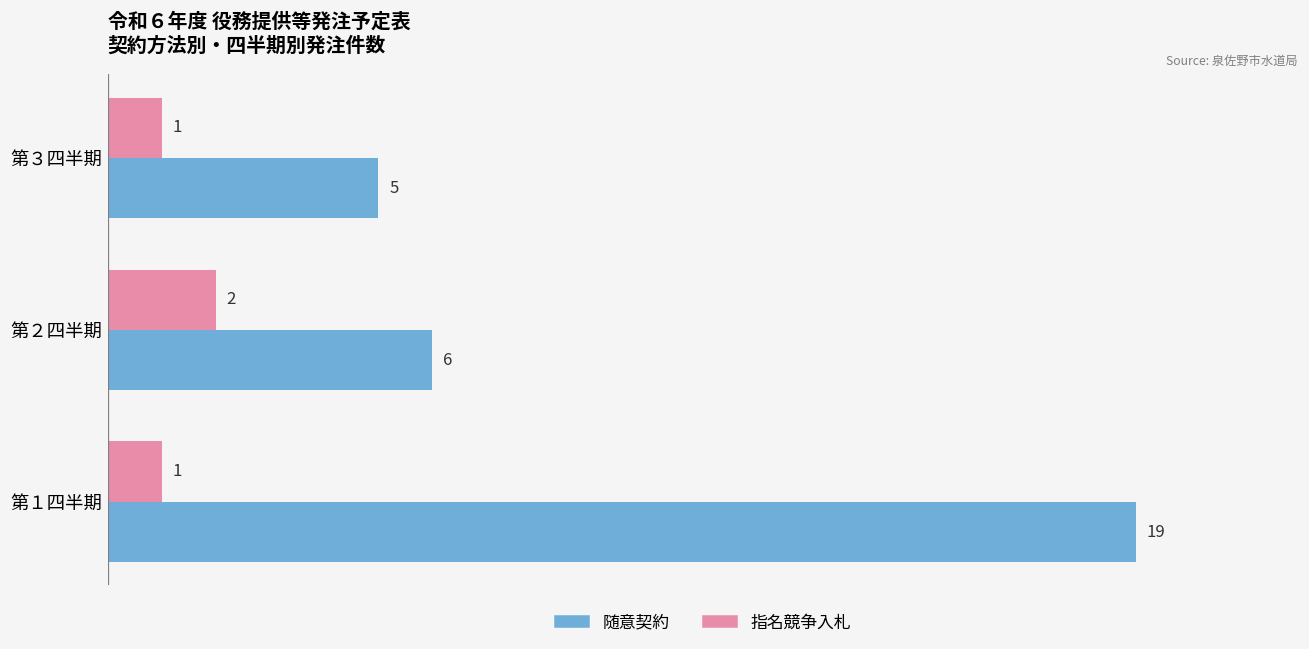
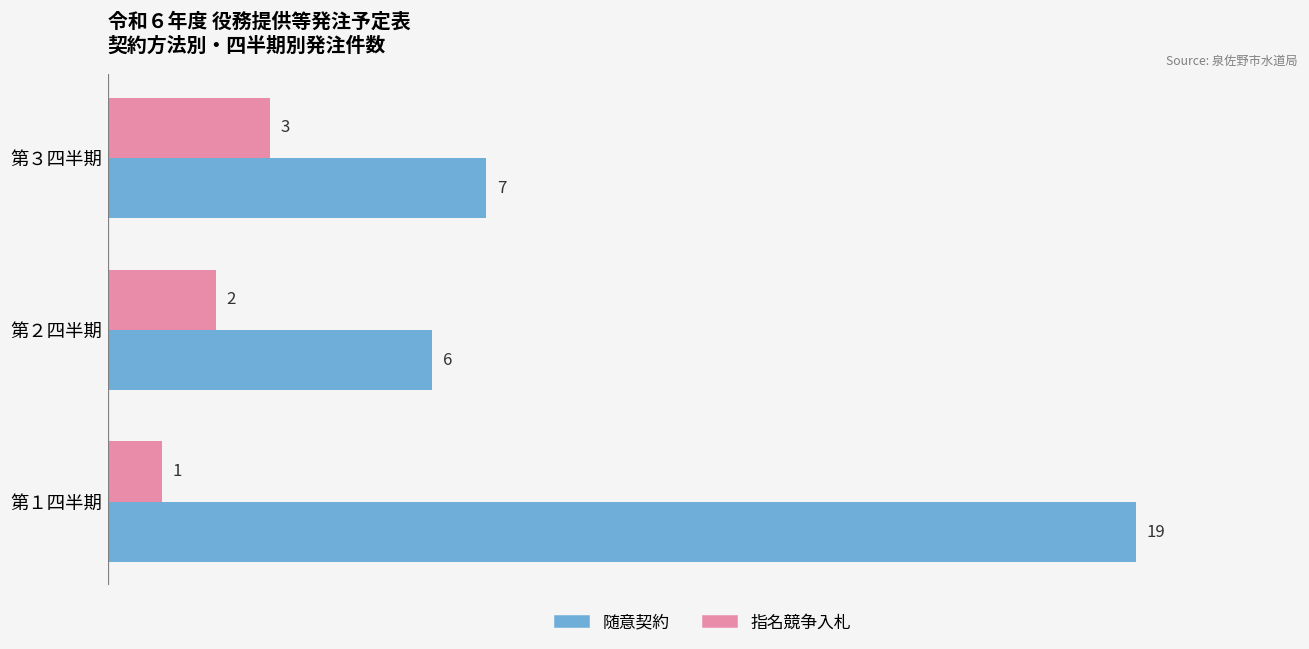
  {
    "随意契約": {
-     "第３四半期": 5,
+     "第３四半期": 7,
      "第２四半期": 6,
      "第１四半期": 19
    },
    "指名競争入札": {
-     "第３四半期": 1,
+     "第３四半期": 3,
      "第２四半期": 2,
      "第１四半期": 1
    }
  }
